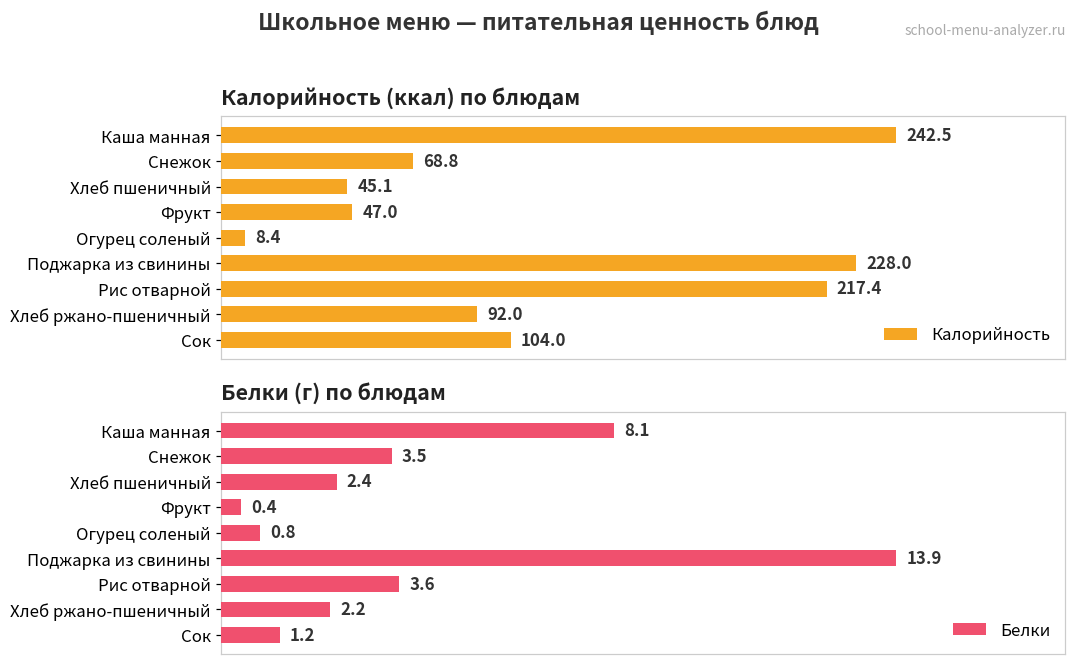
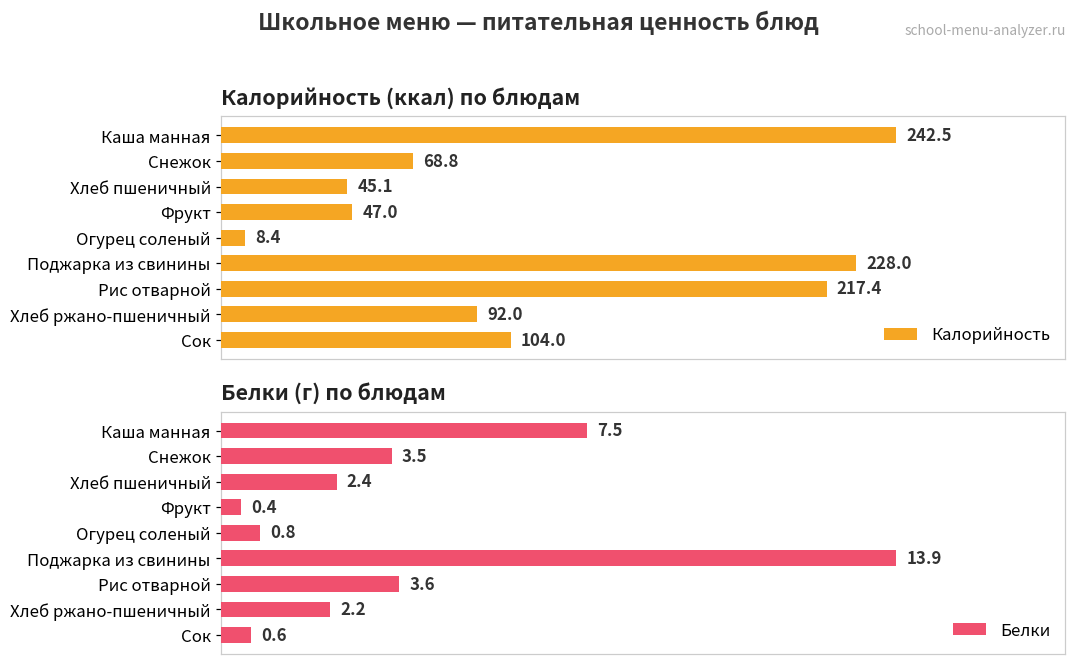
  {
    "Калорийность (ккал) по блюдам": {
      "Каша манная": 242.5,
      "Снежок": 68.8,
      "Хлеб пшеничный": 45.1,
      "Фрукт": 47.0,
      "Огурец соленый": 8.4,
      "Поджарка из свинины": 228.0,
      "Рис отварной": 217.4,
      "Хлеб ржано-пшеничный": 92.0,
      "Сок": 104.0
    },
    "Белки (г) по блюдам": {
-     "Каша манная": 8.1,
+     "Каша манная": 7.5,
      "Снежок": 3.5,
      "Хлеб пшеничный": 2.4,
      "Фрукт": 0.4,
      "Огурец соленый": 0.8,
      "Поджарка из свинины": 13.9,
      "Рис отварной": 3.6,
      "Хлеб ржано-пшеничный": 2.2,
-     "Сок": 1.2
+     "Сок": 0.6
    }
  }
